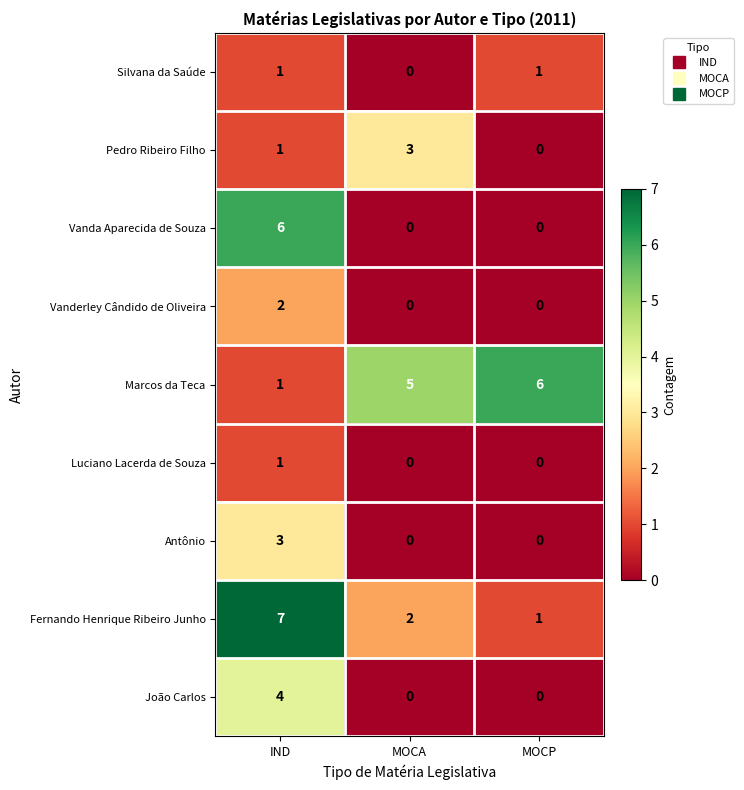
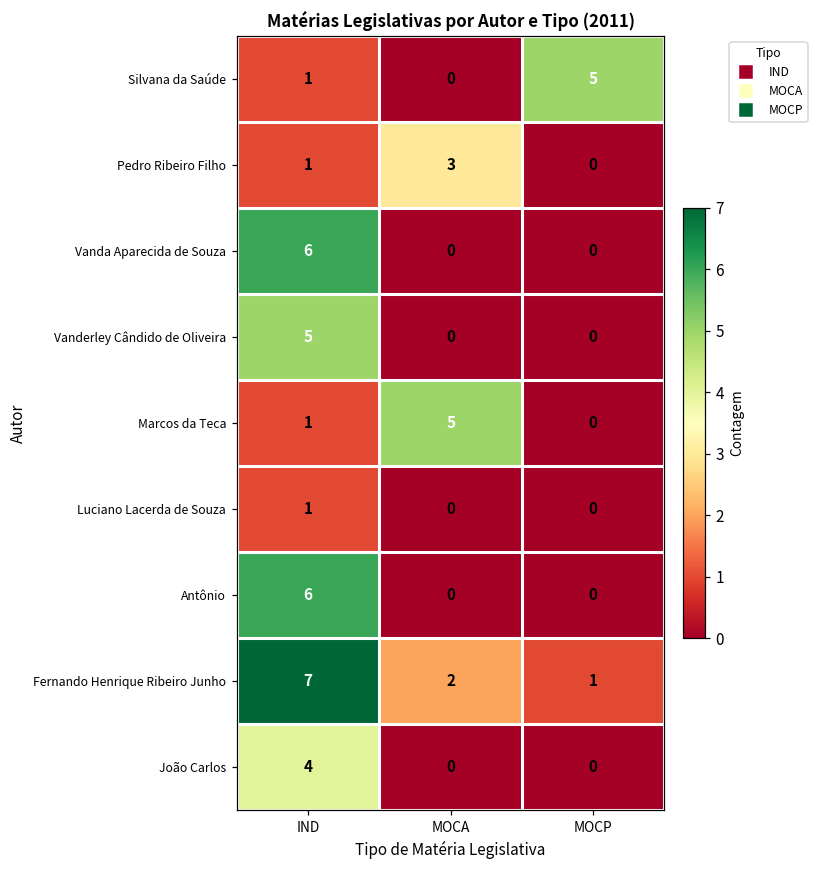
  {
    "Silvana da Saúde": {
      "IND": 1,
      "MOCA": 0,
-     "MOCP": 1
+     "MOCP": 5
    },
    "Pedro Ribeiro Filho": {
      "IND": 1,
      "MOCA": 3,
      "MOCP": 0
    },
    "Vanda Aparecida de Souza": {
      "IND": 6,
      "MOCA": 0,
      "MOCP": 0
    },
    "Vanderley Cândido de Oliveira": {
-     "IND": 2,
+     "IND": 5,
      "MOCA": 0,
      "MOCP": 0
    },
    "Marcos da Teca": {
      "IND": 1,
      "MOCA": 5,
-     "MOCP": 6
+     "MOCP": 0
    },
    "Luciano Lacerda de Souza": {
      "IND": 1,
      "MOCA": 0,
      "MOCP": 0
    },
    "Antônio": {
-     "IND": 3,
+     "IND": 6,
      "MOCA": 0,
      "MOCP": 0
    },
    "Fernando Henrique Ribeiro Junho": {
      "IND": 7,
      "MOCA": 2,
      "MOCP": 1
    },
    "João Carlos": {
      "IND": 4,
      "MOCA": 0,
      "MOCP": 0
    }
  }
